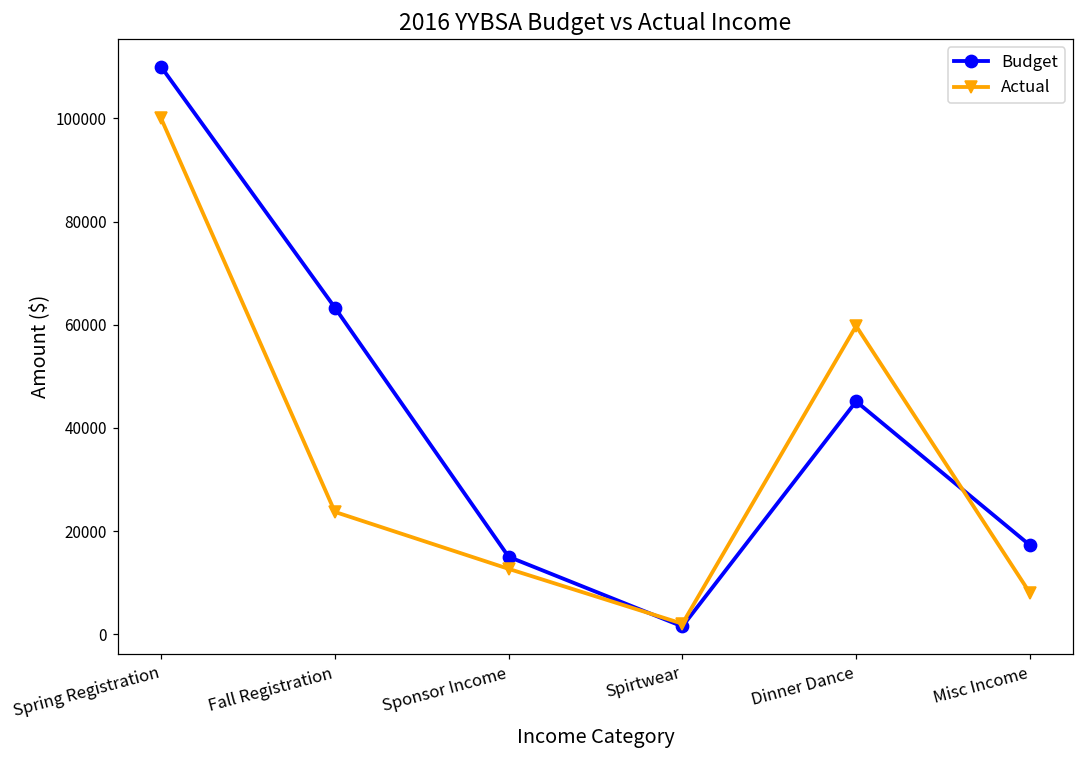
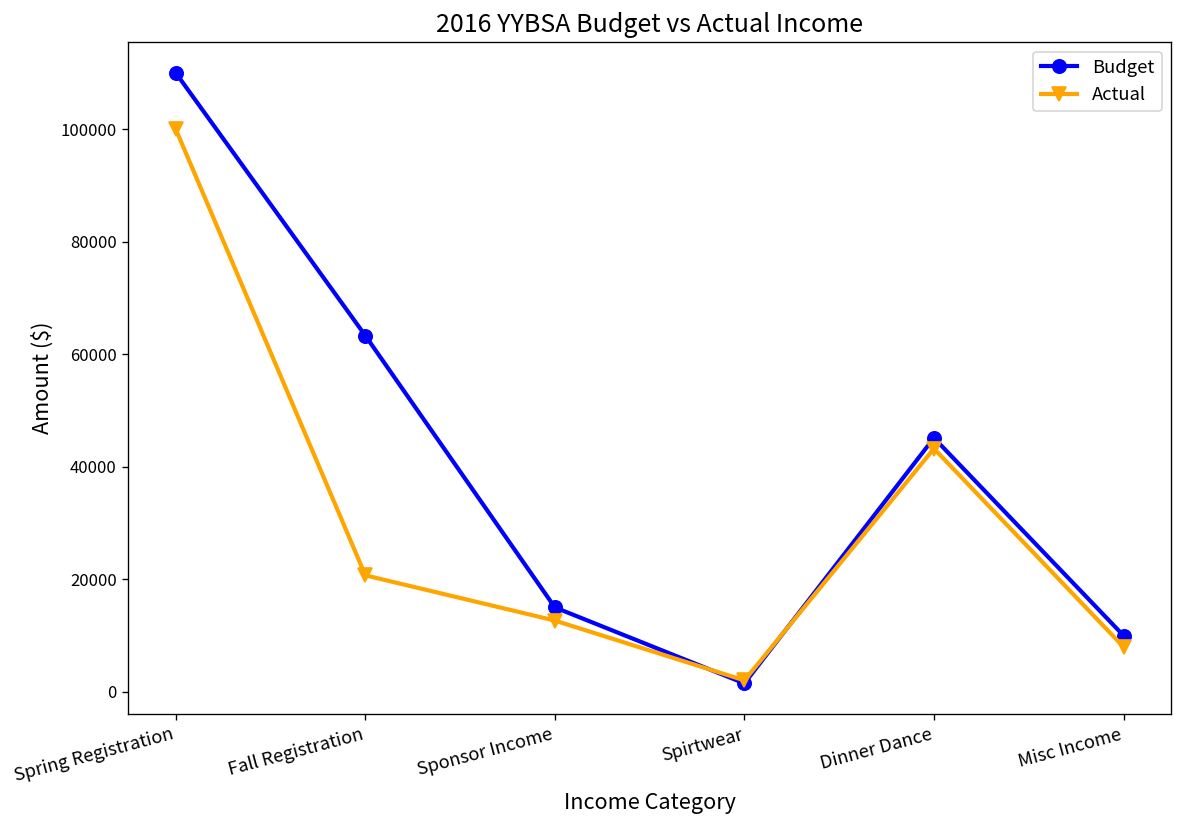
  {
    "Budget": {
      "Spring Registration": 110000,
      "Fall Registration": 63000,
      "Sponsor Income": 15000,
      "Dinner Dance": 45000,
-     "Misc Income": 17000
+     "Misc Income": 10000
    },
    "Actual": {
      "Spring Registration": 100000,
-     "Fall Registration": 24000,
+     "Fall Registration": 21000,
      "Sponsor Income": 13000,
-     "Dinner Dance": 60000,
+     "Dinner Dance": 43000,
      "Misc Income": 8000
    }
  }
